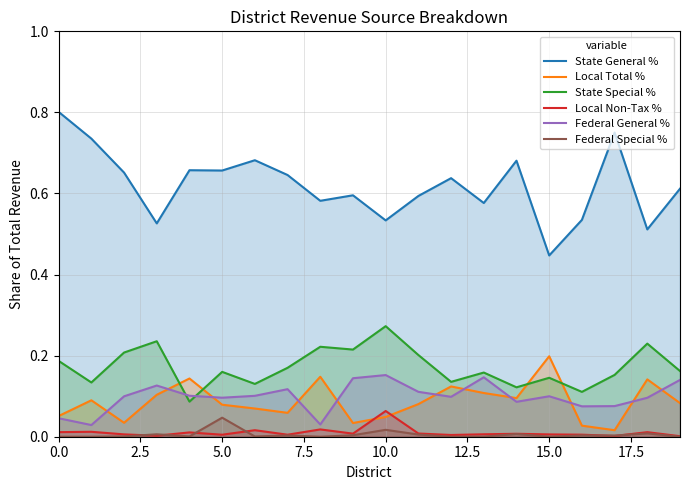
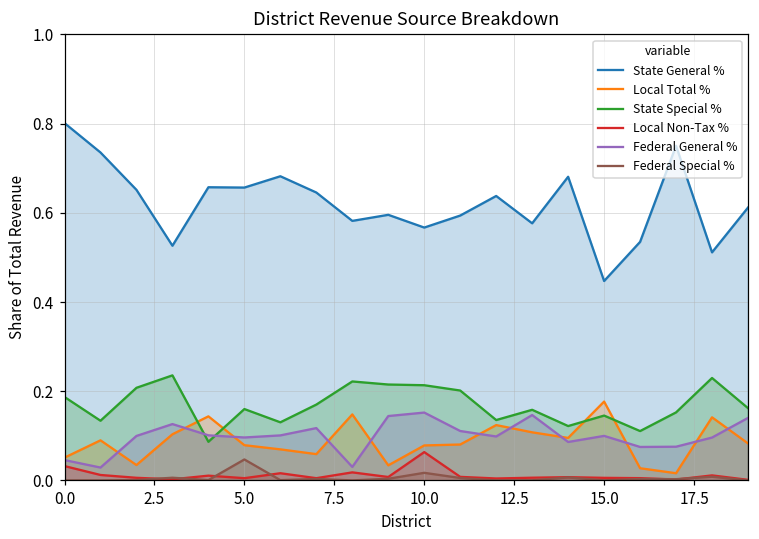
  {
    "State General %": {
      "0.0": 0.80,
      "5.0": 0.66,
-     "10.0": 0.53,
+     "10.0": 0.57,
      "15.0": 0.45
    },
    "Local Total %": {
      "5.0": 0.08,
-     "10.0": 0.05,
-     "15.0": 0.20
+     "10.0": 0.08,
+     "15.0": 0.18
    },
    "State Special %": {
      "0.0": 0.19,
      "5.0": 0.16,
-     "10.0": 0.27,
+     "10.0": 0.21,
      "15.0": 0.15
    },
    "Local Non-Tax %": {
-     "0.0": 0.01,
+     "0.0": 0.03,
      "5.0": 0.00,
      "10.0": 0.06
    },
    "Federal General %": {
      "5.0": 0.10,
      "10.0": 0.15,
      "15.0": 0.10
    },
    "Federal Special %": {
      "0.0": 0.00,
      "5.0": 0.05,
      "10.0": 0.02
    }
  }
